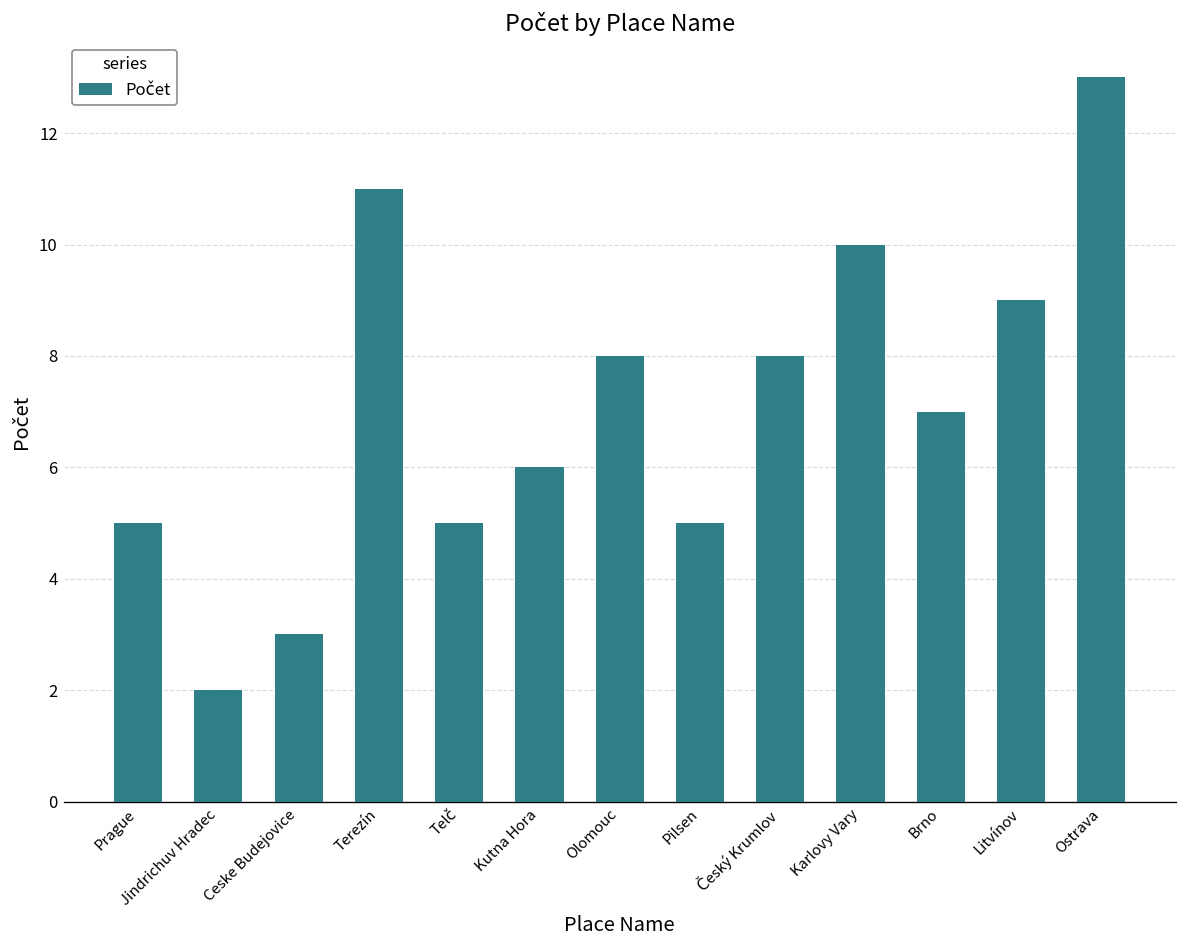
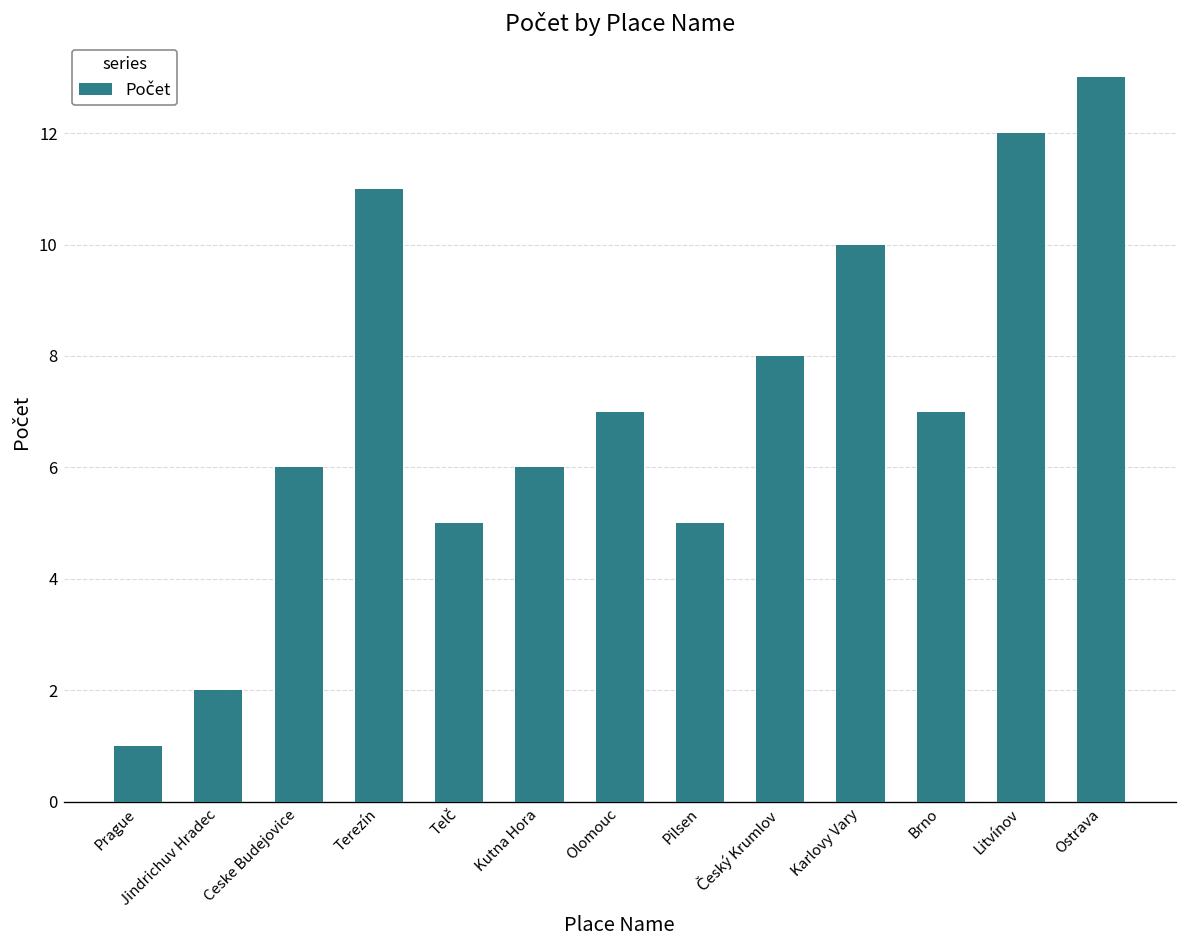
  {
-   "Prague": 5,
+   "Prague": 1,
    "Jindrichuv Hradec": 2,
-   "Ceske Budejovice": 3,
+   "Ceske Budejovice": 6,
    "Terezín": 11,
    "Telč": 5,
    "Kutna Hora": 6,
-   "Olomouc": 8,
+   "Olomouc": 7,
    "Pilsen": 5,
    "Český Krumlov": 8,
    "Karlovy Vary": 10,
    "Brno": 7,
-   "Litvínov": 9,
+   "Litvínov": 12,
    "Ostrava": 13
  }
